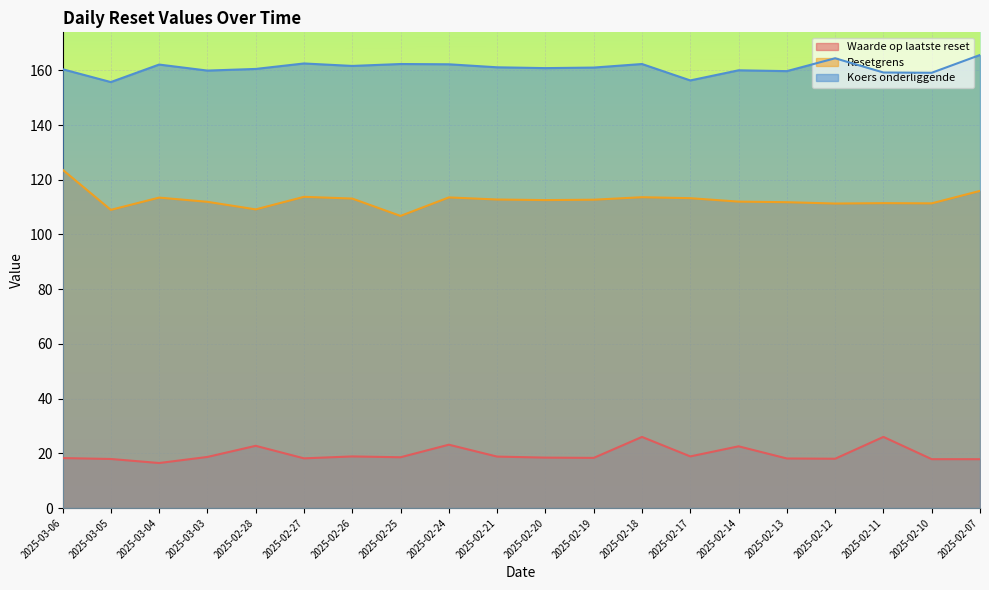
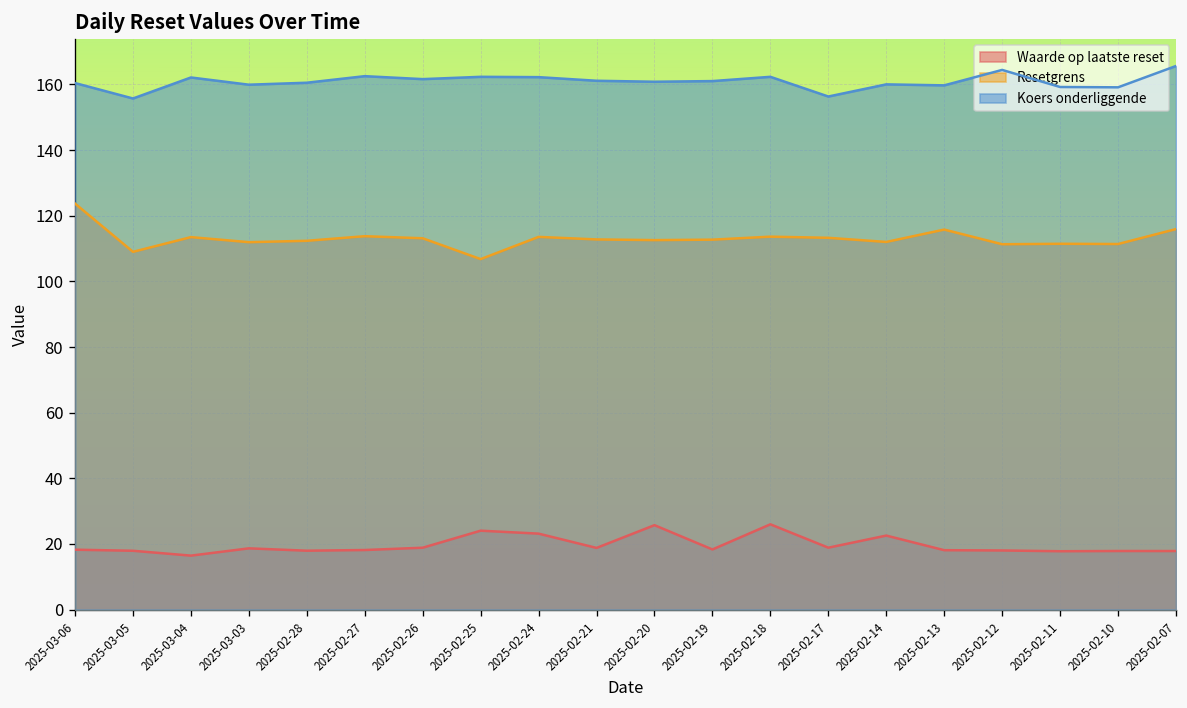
  {
    "Waarde op laatste reset": {
      "2025-03-06": 18,
      "2025-03-05": 18,
      "2025-03-04": 16,
      "2025-03-03": 19,
-     "2025-02-28": 23,
+     "2025-02-28": 18,
      "2025-02-27": 18,
      "2025-02-26": 19,
-     "2025-02-25": 19,
+     "2025-02-25": 24,
      "2025-02-24": 23,
      "2025-02-21": 19,
-     "2025-02-20": 18,
+     "2025-02-20": 26,
      "2025-02-19": 18,
      "2025-02-18": 26,
      "2025-02-17": 19,
      "2025-02-14": 23,
      "2025-02-13": 18,
      "2025-02-12": 18,
-     "2025-02-11": 26,
+     "2025-02-11": 18,
      "2025-02-10": 18,
      "2025-02-07": 18
    },
    "Resetgrens": {
      "2025-03-06": 124,
      "2025-03-05": 109,
      "2025-03-04": 113,
      "2025-03-03": 112,
-     "2025-02-28": 109,
+     "2025-02-28": 112,
      "2025-02-27": 114,
      "2025-02-26": 113,
      "2025-02-25": 107,
      "2025-02-24": 114,
      "2025-02-21": 113,
      "2025-02-20": 113,
      "2025-02-19": 113,
      "2025-02-18": 114,
      "2025-02-17": 113,
      "2025-02-14": 112,
-     "2025-02-13": 112,
+     "2025-02-13": 116,
      "2025-02-12": 111,
      "2025-02-11": 111,
      "2025-02-10": 111,
      "2025-02-07": 116
    },
    "Koers onderliggende": {
      "2025-03-06": 160,
      "2025-03-05": 156,
      "2025-03-04": 162,
      "2025-03-03": 160,
      "2025-02-28": 161,
      "2025-02-27": 163,
      "2025-02-26": 162,
      "2025-02-25": 162,
      "2025-02-24": 162,
      "2025-02-21": 161,
      "2025-02-20": 161,
      "2025-02-19": 161,
      "2025-02-18": 162,
      "2025-02-17": 156,
      "2025-02-14": 160,
      "2025-02-13": 160,
      "2025-02-07": 166
    }
  }
